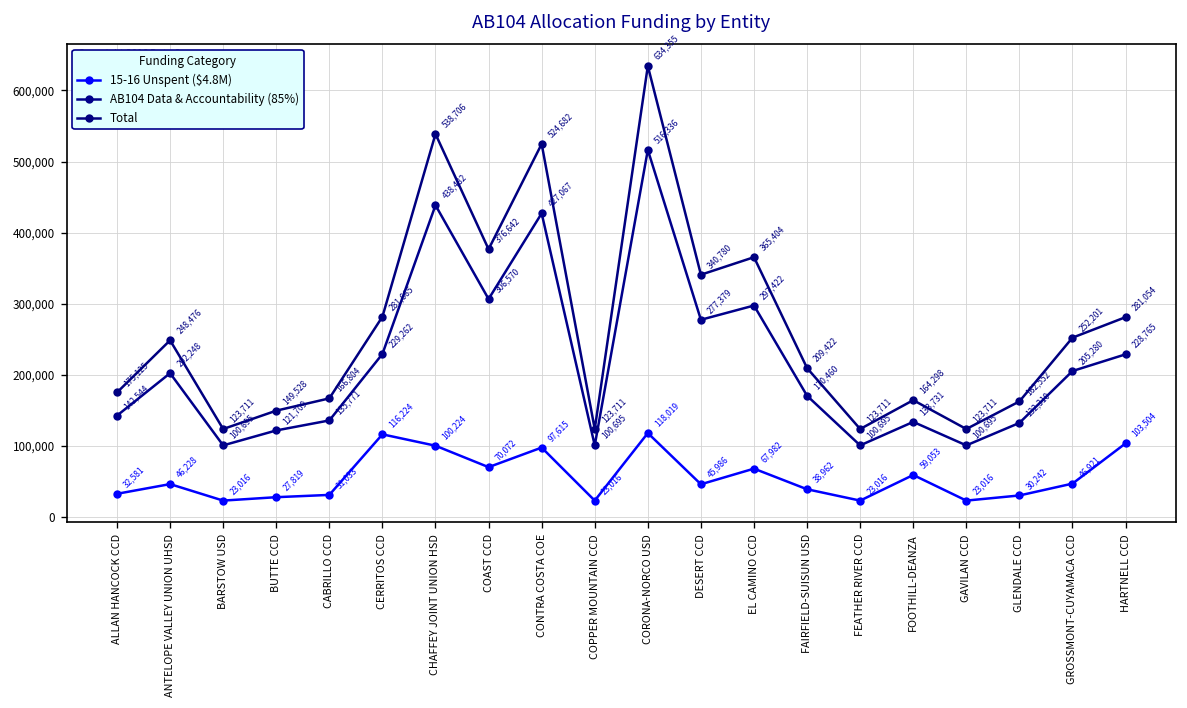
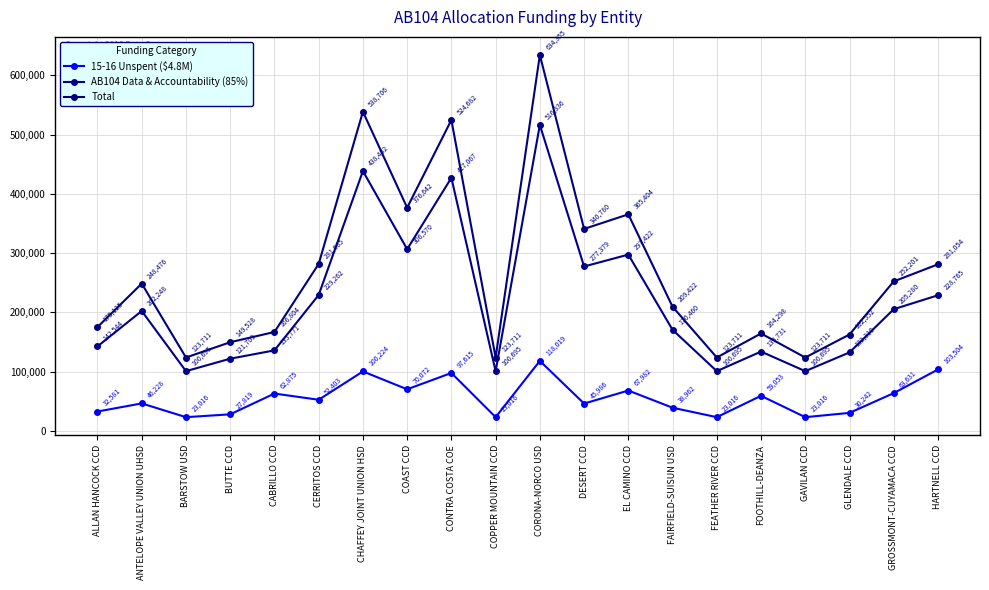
  {
    "15-16 Unspent ($4.8M)": {
      "ALLAN HANCOCK CCD": "32,581",
      "ANTELOPE VALLEY UNION UHSD": "46,228",
      "BARSTOW USD": "23,016",
      "BUTTE CCD": "27,819",
-     "CABRILLO CCD": "31,033",
-     "CERRITOS CCD": "116,224",
+     "CABRILLO CCD": "62,875",
+     "CERRITOS CCD": "52,403",
      "CHAFFEY JOINT UNION HSD": "100,224",
      "COAST CCD": "70,072",
      "CONTRA COSTA COE": "97,615",
      "COPPER MOUNTAIN CCD": "23,016",
      "CORONA-NORCO USD": "118,019",
      "DESERT CCD": "45,986",
      "EL CAMINO CCD": "67,982",
      "FAIRFIELD-SUISUN USD": "38,962",
      "FEATHER RIVER CCD": "23,016",
      "FOOTHILL-DEANZA": "59,053",
      "GAVILAN CCD": "23,016",
      "GLENDALE CCD": "30,242",
-     "GROSSMONT-CUYAMACA CCD": "46,921",
+     "GROSSMONT-CUYAMACA CCD": "63,631",
      "HARTNELL CCD": "103,504"
    }
  }
